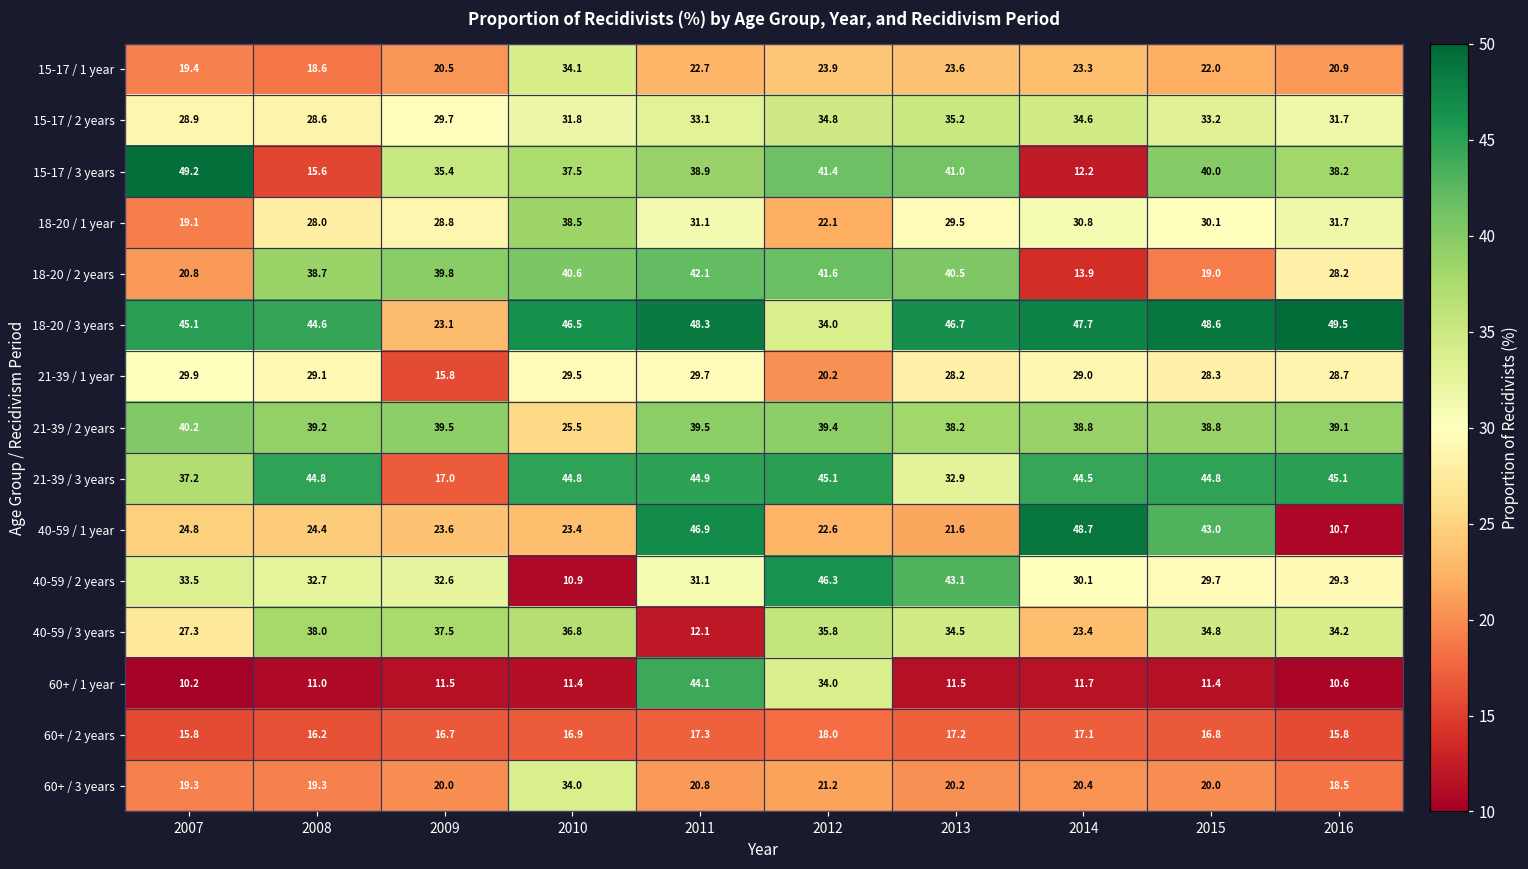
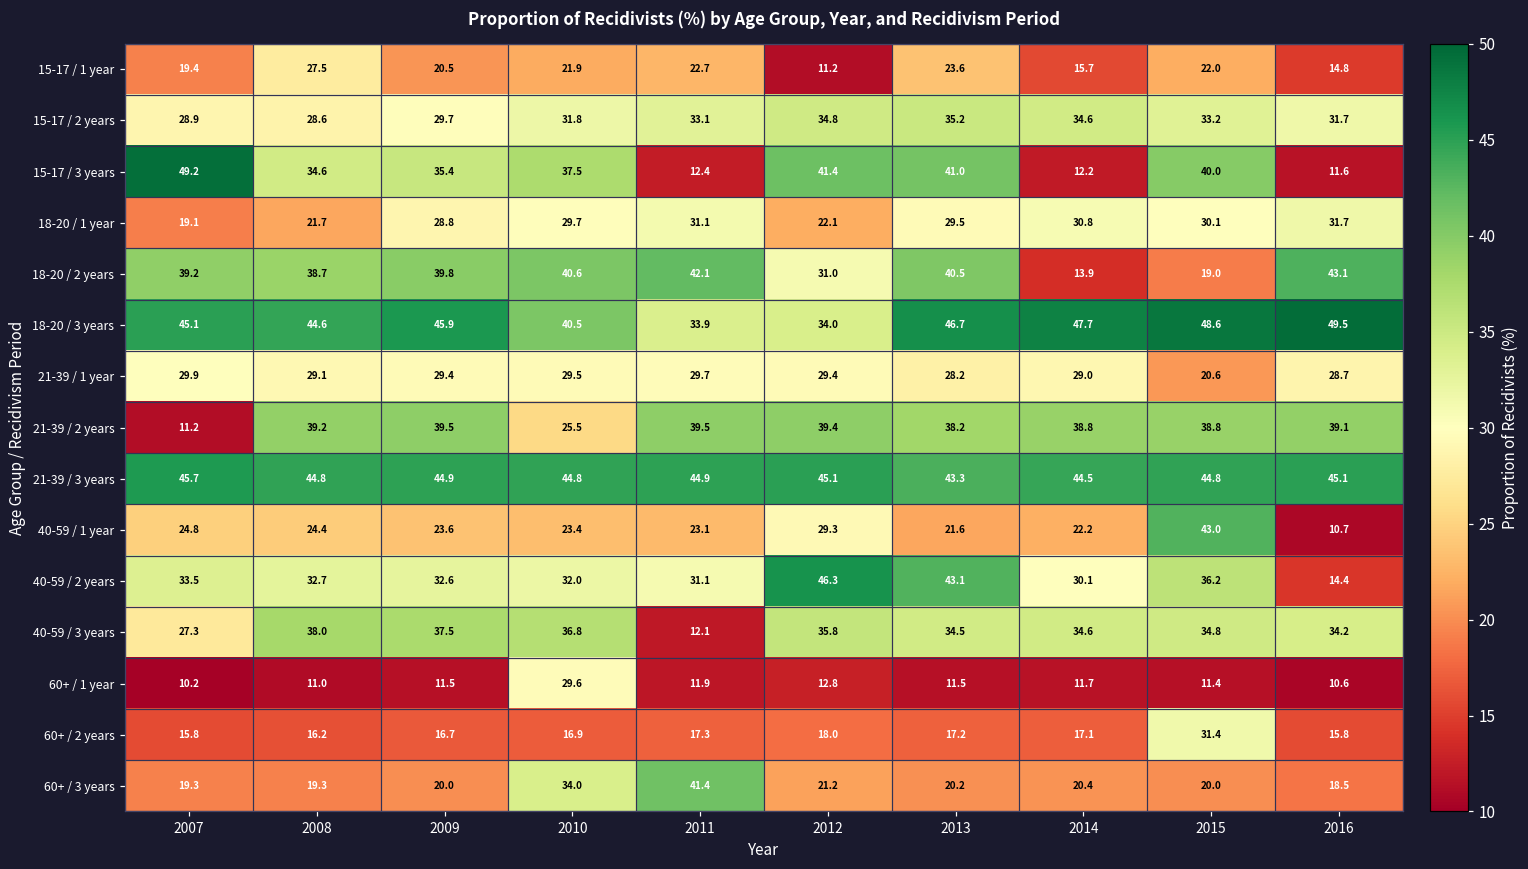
  {
    "15-17 / 1 year": {
      "2007": 19.4,
-     "2008": 18.6,
+     "2008": 27.5,
      "2009": 20.5,
-     "2010": 34.1,
+     "2010": 21.9,
      "2011": 22.7,
-     "2012": 23.9,
+     "2012": 11.2,
      "2013": 23.6,
-     "2014": 23.3,
+     "2014": 15.7,
      "2015": 22.0,
-     "2016": 20.9
+     "2016": 14.8
    },
    "15-17 / 2 years": {
      "2007": 28.9,
      "2008": 28.6,
      "2009": 29.7,
      "2010": 31.8,
      "2011": 33.1,
      "2012": 34.8,
      "2013": 35.2,
      "2014": 34.6,
      "2015": 33.2,
      "2016": 31.7
    },
    "15-17 / 3 years": {
      "2007": 49.2,
-     "2008": 15.6,
+     "2008": 34.6,
      "2009": 35.4,
      "2010": 37.5,
-     "2011": 38.9,
+     "2011": 12.4,
      "2012": 41.4,
      "2013": 41.0,
      "2014": 12.2,
      "2015": 40.0,
-     "2016": 38.2
+     "2016": 11.6
    },
    "18-20 / 1 year": {
      "2007": 19.1,
-     "2008": 28.0,
+     "2008": 21.7,
      "2009": 28.8,
-     "2010": 38.5,
+     "2010": 29.7,
      "2011": 31.1,
      "2012": 22.1,
      "2013": 29.5,
      "2014": 30.8,
      "2015": 30.1,
      "2016": 31.7
    },
    "18-20 / 2 years": {
-     "2007": 20.8,
+     "2007": 39.2,
      "2008": 38.7,
      "2009": 39.8,
      "2010": 40.6,
      "2011": 42.1,
-     "2012": 41.6,
+     "2012": 31.0,
      "2013": 40.5,
      "2014": 13.9,
      "2015": 19.0,
-     "2016": 28.2
+     "2016": 43.1
    },
    "18-20 / 3 years": {
      "2007": 45.1,
      "2008": 44.6,
-     "2009": 23.1,
-     "2010": 46.5,
-     "2011": 48.3,
+     "2009": 45.9,
+     "2010": 40.5,
+     "2011": 33.9,
      "2012": 34.0,
      "2013": 46.7,
      "2014": 47.7,
      "2015": 48.6,
      "2016": 49.5
    },
    "21-39 / 1 year": {
      "2007": 29.9,
      "2008": 29.1,
-     "2009": 15.8,
+     "2009": 29.4,
      "2010": 29.5,
      "2011": 29.7,
-     "2012": 20.2,
+     "2012": 29.4,
      "2013": 28.2,
      "2014": 29.0,
-     "2015": 28.3,
+     "2015": 20.6,
      "2016": 28.7
    },
    "21-39 / 2 years": {
-     "2007": 40.2,
+     "2007": 11.2,
      "2008": 39.2,
      "2009": 39.5,
      "2010": 25.5,
      "2011": 39.5,
      "2012": 39.4,
      "2013": 38.2,
      "2014": 38.8,
      "2015": 38.8,
      "2016": 39.1
    },
    "21-39 / 3 years": {
-     "2007": 37.2,
+     "2007": 45.7,
      "2008": 44.8,
-     "2009": 17.0,
+     "2009": 44.9,
      "2010": 44.8,
      "2011": 44.9,
      "2012": 45.1,
-     "2013": 32.9,
+     "2013": 43.3,
      "2014": 44.5,
      "2015": 44.8,
      "2016": 45.1
    },
    "40-59 / 1 year": {
      "2007": 24.8,
      "2008": 24.4,
      "2009": 23.6,
      "2010": 23.4,
-     "2011": 46.9,
-     "2012": 22.6,
+     "2011": 23.1,
+     "2012": 29.3,
      "2013": 21.6,
-     "2014": 48.7,
+     "2014": 22.2,
      "2015": 43.0,
      "2016": 10.7
    },
    "40-59 / 2 years": {
      "2007": 33.5,
      "2008": 32.7,
      "2009": 32.6,
-     "2010": 10.9,
+     "2010": 32.0,
      "2011": 31.1,
      "2012": 46.3,
      "2013": 43.1,
      "2014": 30.1,
-     "2015": 29.7,
-     "2016": 29.3
+     "2015": 36.2,
+     "2016": 14.4
    },
    "40-59 / 3 years": {
      "2007": 27.3,
      "2008": 38.0,
      "2009": 37.5,
      "2010": 36.8,
      "2011": 12.1,
      "2012": 35.8,
      "2013": 34.5,
-     "2014": 23.4,
+     "2014": 34.6,
      "2015": 34.8,
      "2016": 34.2
    },
    "60+ / 1 year": {
      "2007": 10.2,
      "2008": 11.0,
      "2009": 11.5,
-     "2010": 11.4,
-     "2011": 44.1,
-     "2012": 34.0,
+     "2010": 29.6,
+     "2011": 11.9,
+     "2012": 12.8,
      "2013": 11.5,
      "2014": 11.7,
      "2015": 11.4,
      "2016": 10.6
    },
    "60+ / 2 years": {
      "2007": 15.8,
      "2008": 16.2,
      "2009": 16.7,
      "2010": 16.9,
      "2011": 17.3,
      "2012": 18.0,
      "2013": 17.2,
      "2014": 17.1,
-     "2015": 16.8,
+     "2015": 31.4,
      "2016": 15.8
    },
    "60+ / 3 years": {
      "2007": 19.3,
      "2008": 19.3,
      "2009": 20.0,
      "2010": 34.0,
-     "2011": 20.8,
+     "2011": 41.4,
      "2012": 21.2,
      "2013": 20.2,
      "2014": 20.4,
      "2015": 20.0,
      "2016": 18.5
    }
  }
